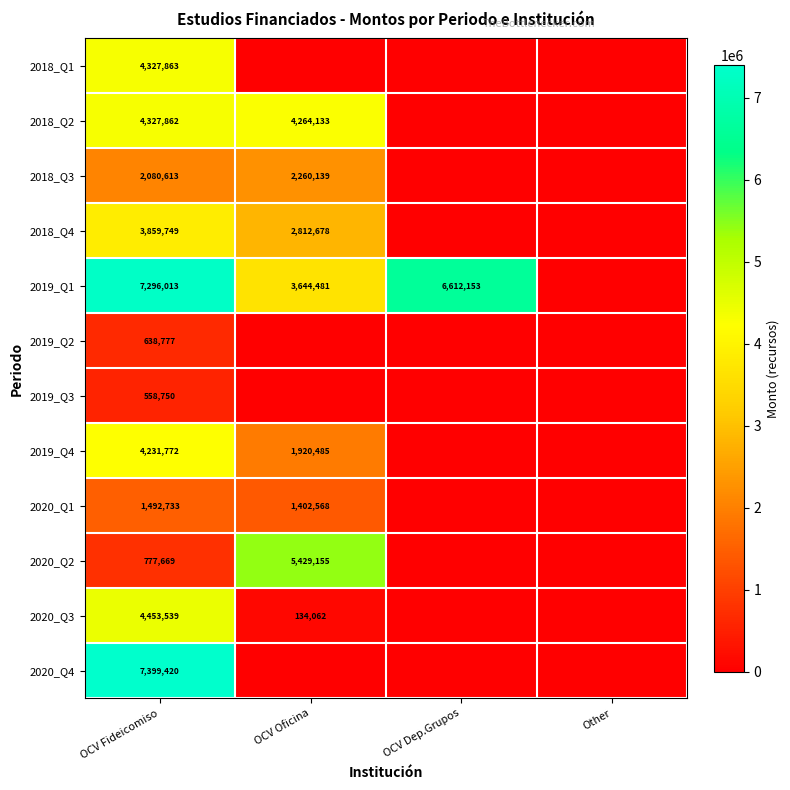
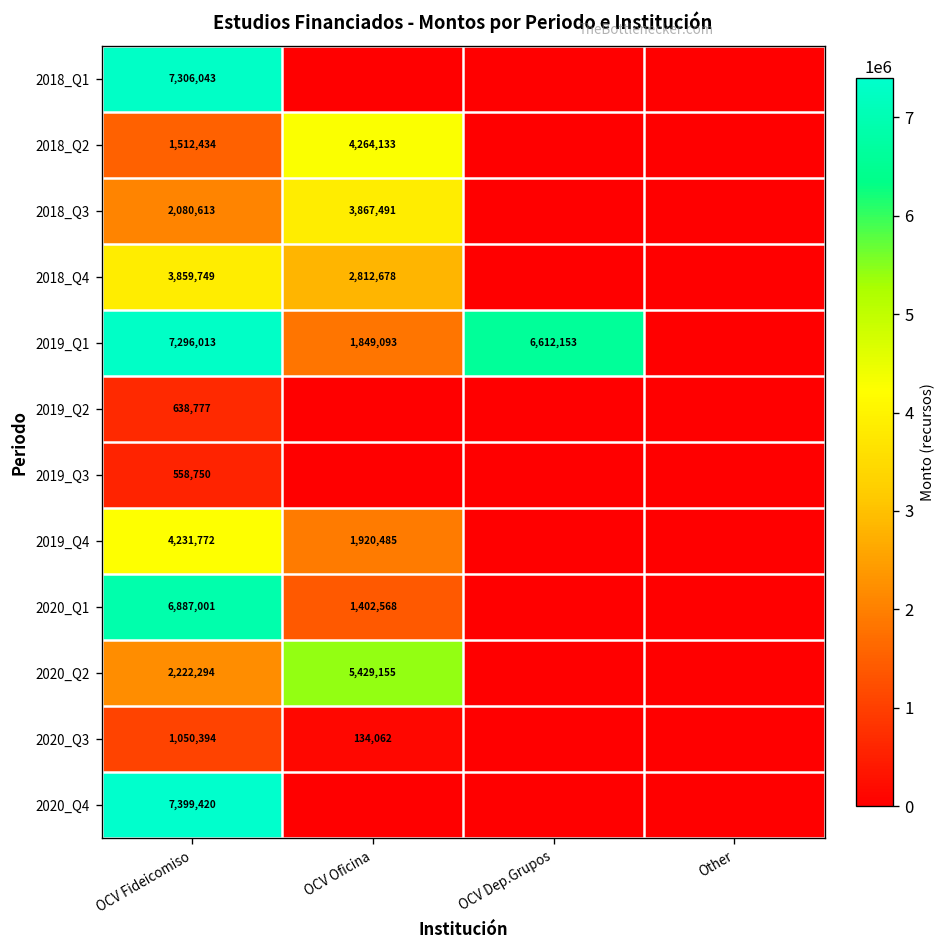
  {
    "2018_Q1": {
-     "OCV Fideicomiso": "4,327,863"
+     "OCV Fideicomiso": "7,306,043"
    },
    "2018_Q2": {
-     "OCV Fideicomiso": "4,327,862",
+     "OCV Fideicomiso": "1,512,434",
      "OCV Oficina": "4,264,133"
    },
    "2018_Q3": {
      "OCV Fideicomiso": "2,080,613",
-     "OCV Oficina": "2,260,139"
+     "OCV Oficina": "3,867,491"
    },
    "2018_Q4": {
      "OCV Fideicomiso": "3,859,749",
      "OCV Oficina": "2,812,678"
    },
    "2019_Q1": {
      "OCV Fideicomiso": "7,296,013",
-     "OCV Oficina": "3,644,481",
+     "OCV Oficina": "1,849,093",
      "OCV Dep.Grupos": "6,612,153"
    },
    "2019_Q2": {
      "OCV Fideicomiso": "638,777"
    },
    "2019_Q3": {
      "OCV Fideicomiso": "558,750"
    },
    "2019_Q4": {
      "OCV Fideicomiso": "4,231,772",
      "OCV Oficina": "1,920,485"
    },
    "2020_Q1": {
-     "OCV Fideicomiso": "1,492,733",
+     "OCV Fideicomiso": "6,887,001",
      "OCV Oficina": "1,402,568"
    },
    "2020_Q2": {
-     "OCV Fideicomiso": "777,669",
+     "OCV Fideicomiso": "2,222,294",
      "OCV Oficina": "5,429,155"
    },
    "2020_Q3": {
-     "OCV Fideicomiso": "4,453,539",
+     "OCV Fideicomiso": "1,050,394",
      "OCV Oficina": "134,062"
    },
    "2020_Q4": {
      "OCV Fideicomiso": "7,399,420"
    }
  }
